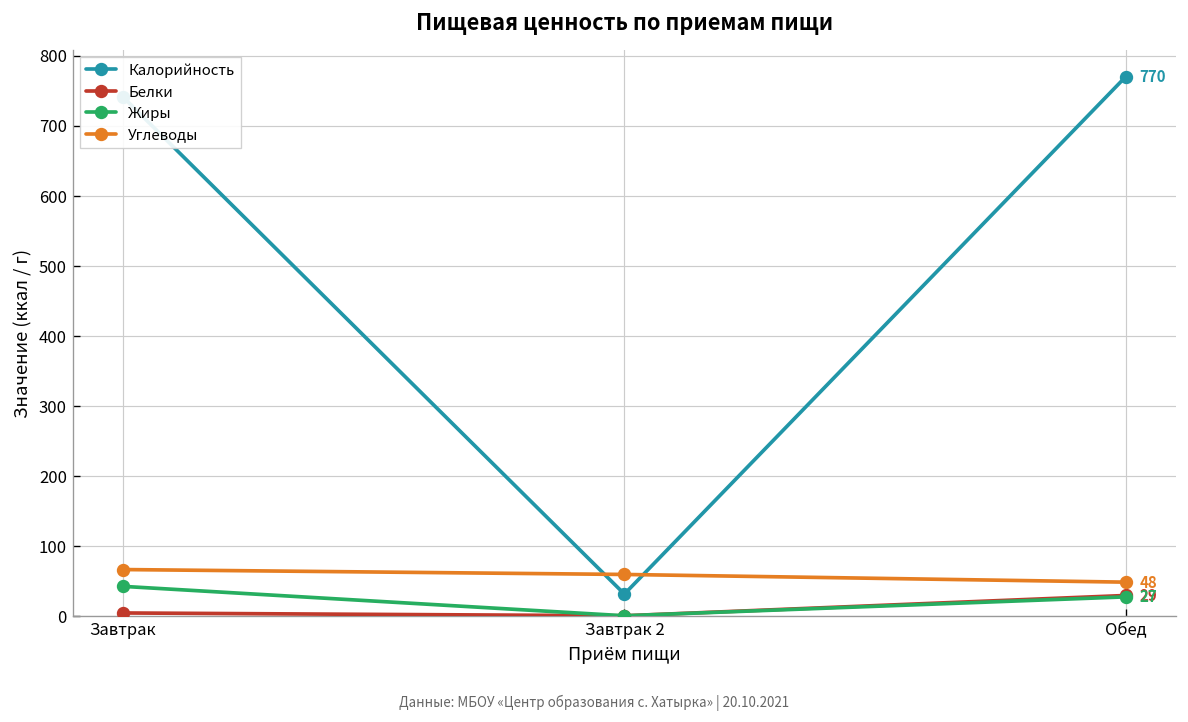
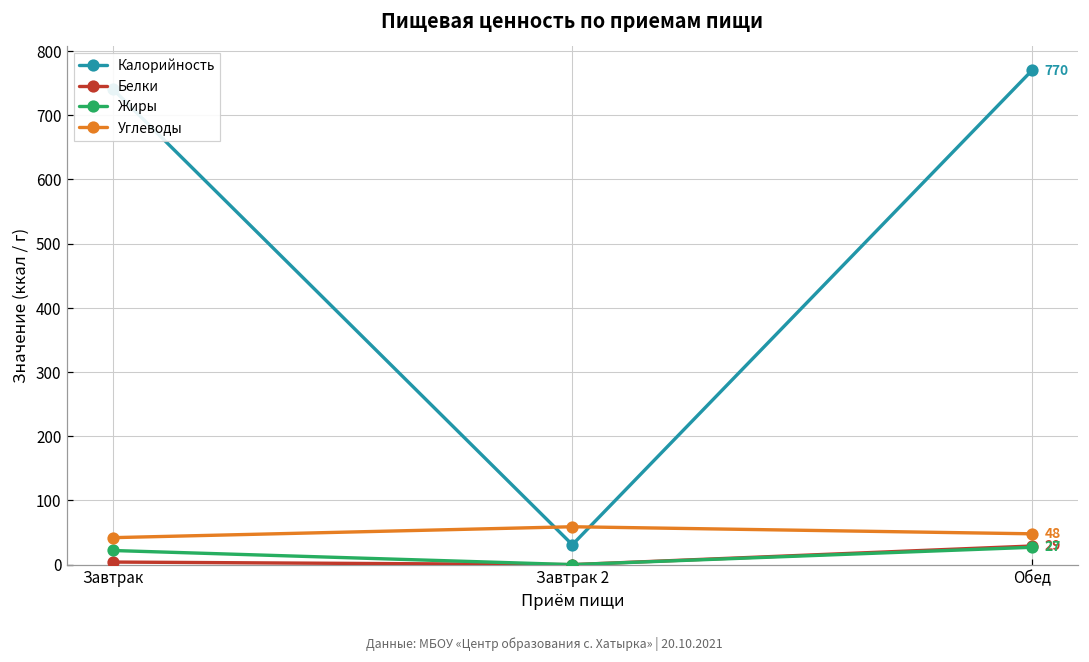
  {
    "Калорийность": {
      "Обед": 770
    },
    "Белки": {
      "Завтрак": 0
    },
    "Жиры": {
-     "Завтрак": 40
+     "Завтрак": 20
    },
    "Углеводы": {
-     "Завтрак": 70,
+     "Завтрак": 40,
      "Завтрак 2": 60
    }
  }
